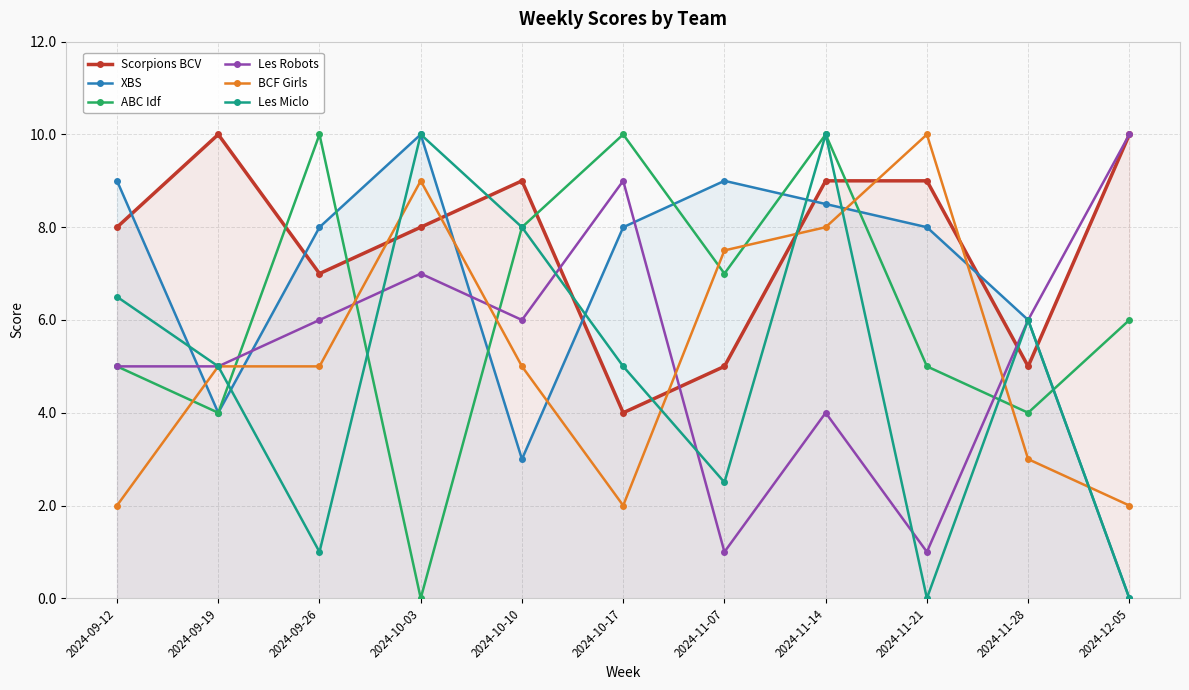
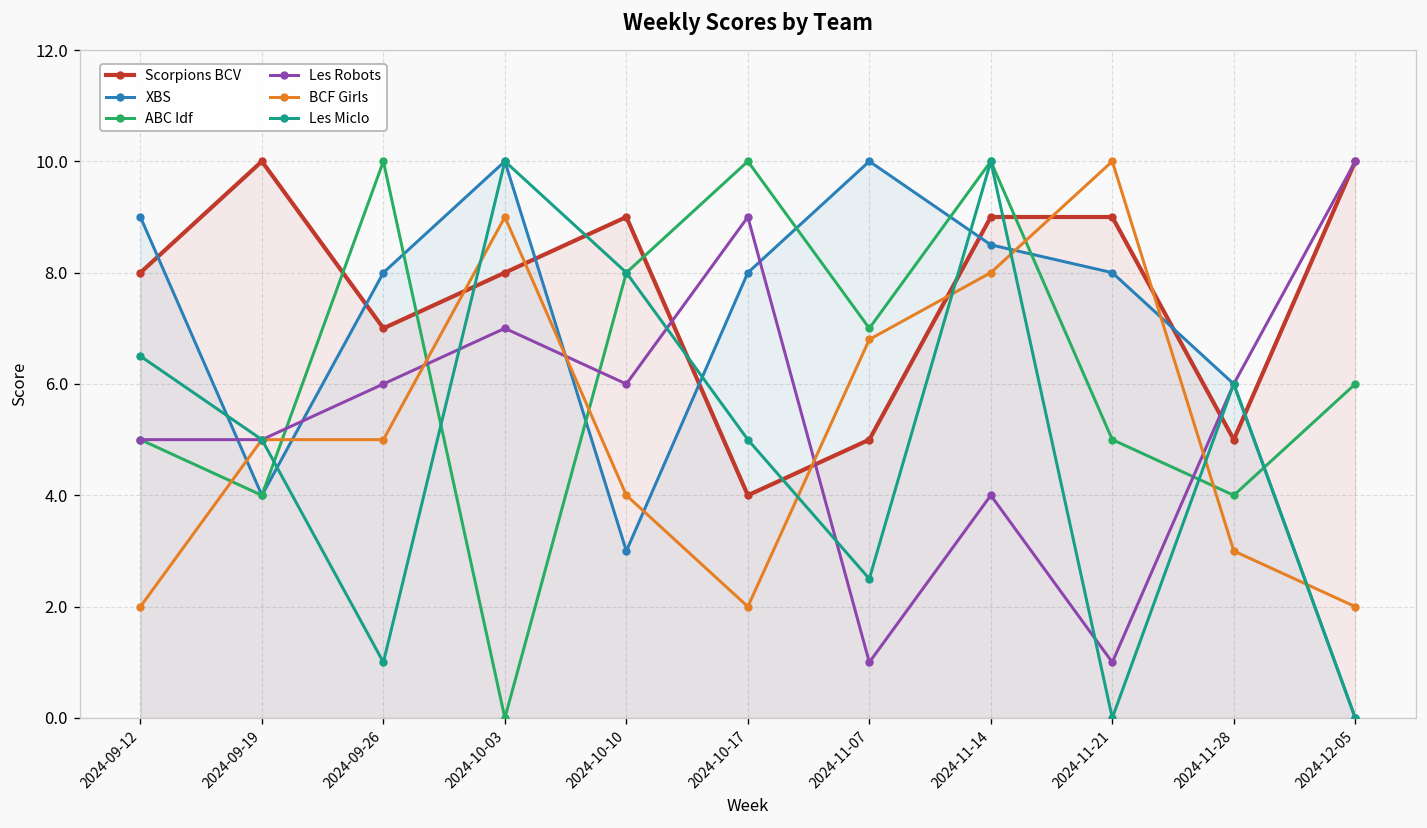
  {
    "Scorpions BCV": {
      "2024-09-12": 8.0,
      "2024-09-19": 10.0,
      "2024-09-26": 7.0,
      "2024-10-03": 8.0,
      "2024-10-10": 9.0,
      "2024-10-17": 4.0,
      "2024-11-07": 5.0,
      "2024-11-14": 9.0,
      "2024-11-21": 9.0,
      "2024-11-28": 5.0
    },
    "XBS": {
      "2024-09-12": 9,
      "2024-09-26": 8,
      "2024-10-10": 3,
      "2024-10-17": 8,
-     "2024-11-07": 9,
+     "2024-11-07": 10,
      "2024-11-14": 8.5,
      "2024-11-21": 8
    },
    "Les Robots": {
      "2024-09-26": 6.0,
      "2024-10-03": 7.0,
      "2024-10-10": 6.0,
      "2024-10-17": 9.0,
      "2024-11-07": 1.0,
      "2024-11-14": 4.0,
      "2024-11-21": 1.0
    },
    "BCF Girls": {
      "2024-09-12": 2.0,
      "2024-09-26": 5.0,
      "2024-10-03": 9.0,
-     "2024-10-10": 5,
+     "2024-10-10": 4,
      "2024-10-17": 2.0,
-     "2024-11-07": 7.5,
+     "2024-11-07": 6.8,
      "2024-11-14": 8.0,
      "2024-11-21": 10.0,
      "2024-11-28": 3.0,
      "2024-12-05": 2.0
    }
  }
